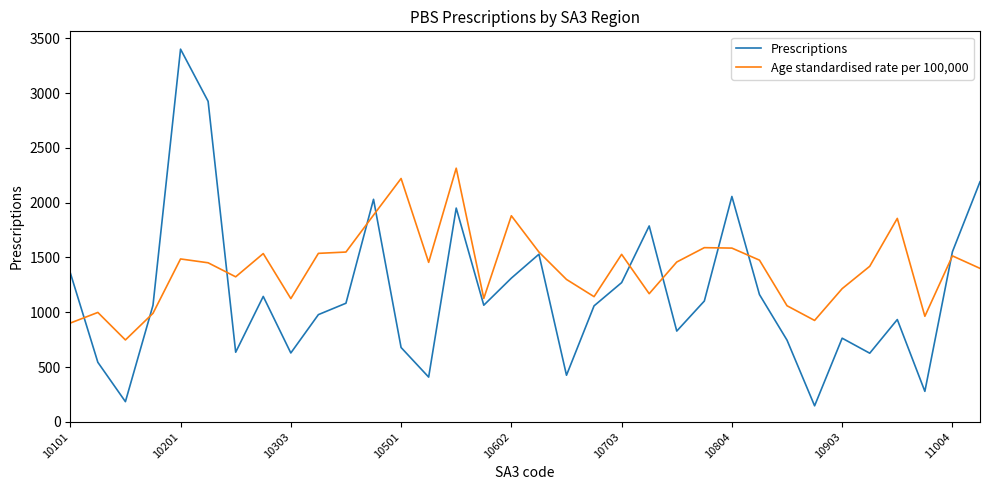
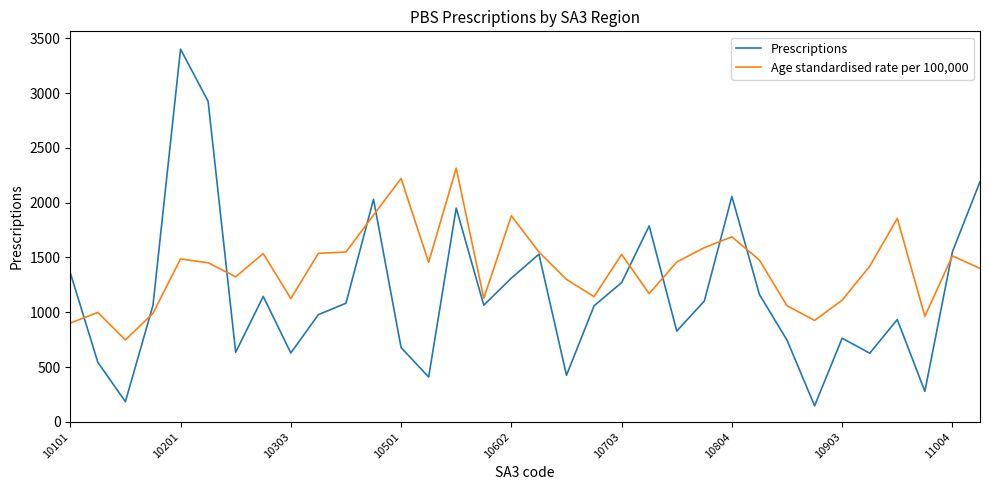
  {
    "Prescriptions": {
      "10101": 1360,
      "10201": 3400,
      "10303": 630,
      "10501": 680,
      "10602": 1310,
      "10703": 1270,
      "10804": 2060,
      "10903": 760,
      "11004": 1550
    },
    "Age standardised rate per 100,000": {
      "10101": 900,
      "10201": 1490,
      "10303": 1120,
      "10501": 2220,
      "10602": 1880,
      "10703": 1530,
-     "10804": 1590,
-     "10903": 1220,
+     "10804": 1690,
+     "10903": 1110,
      "11004": 1510
    }
  }
